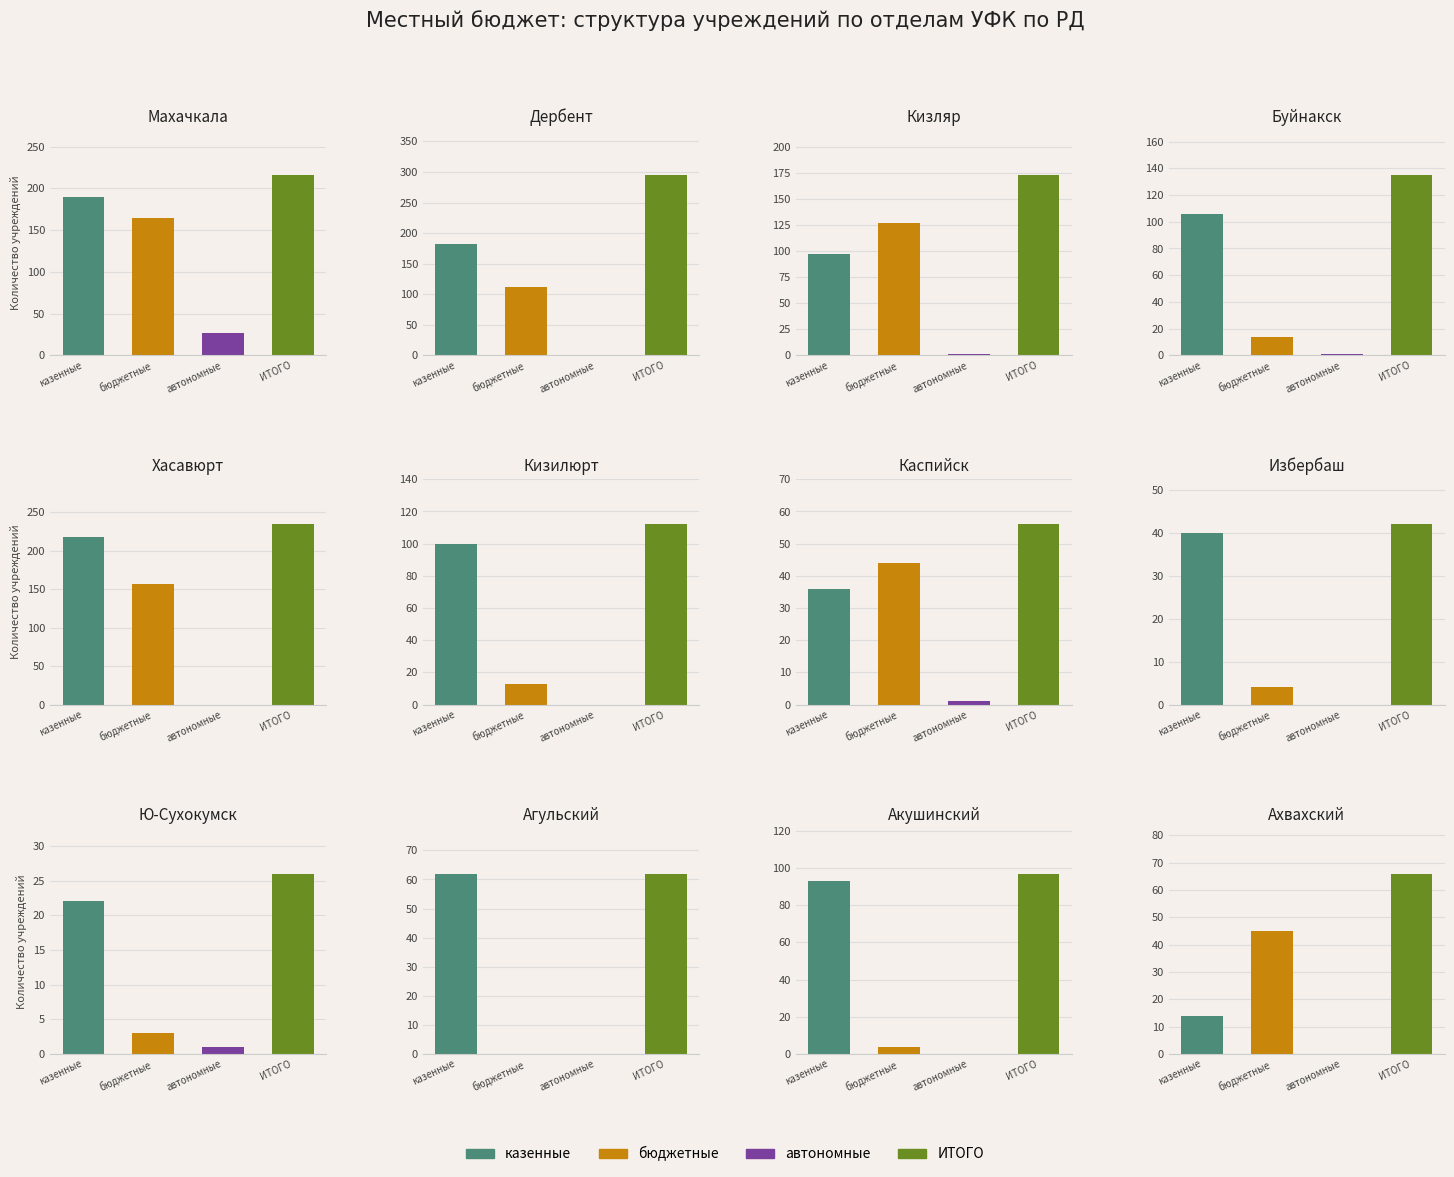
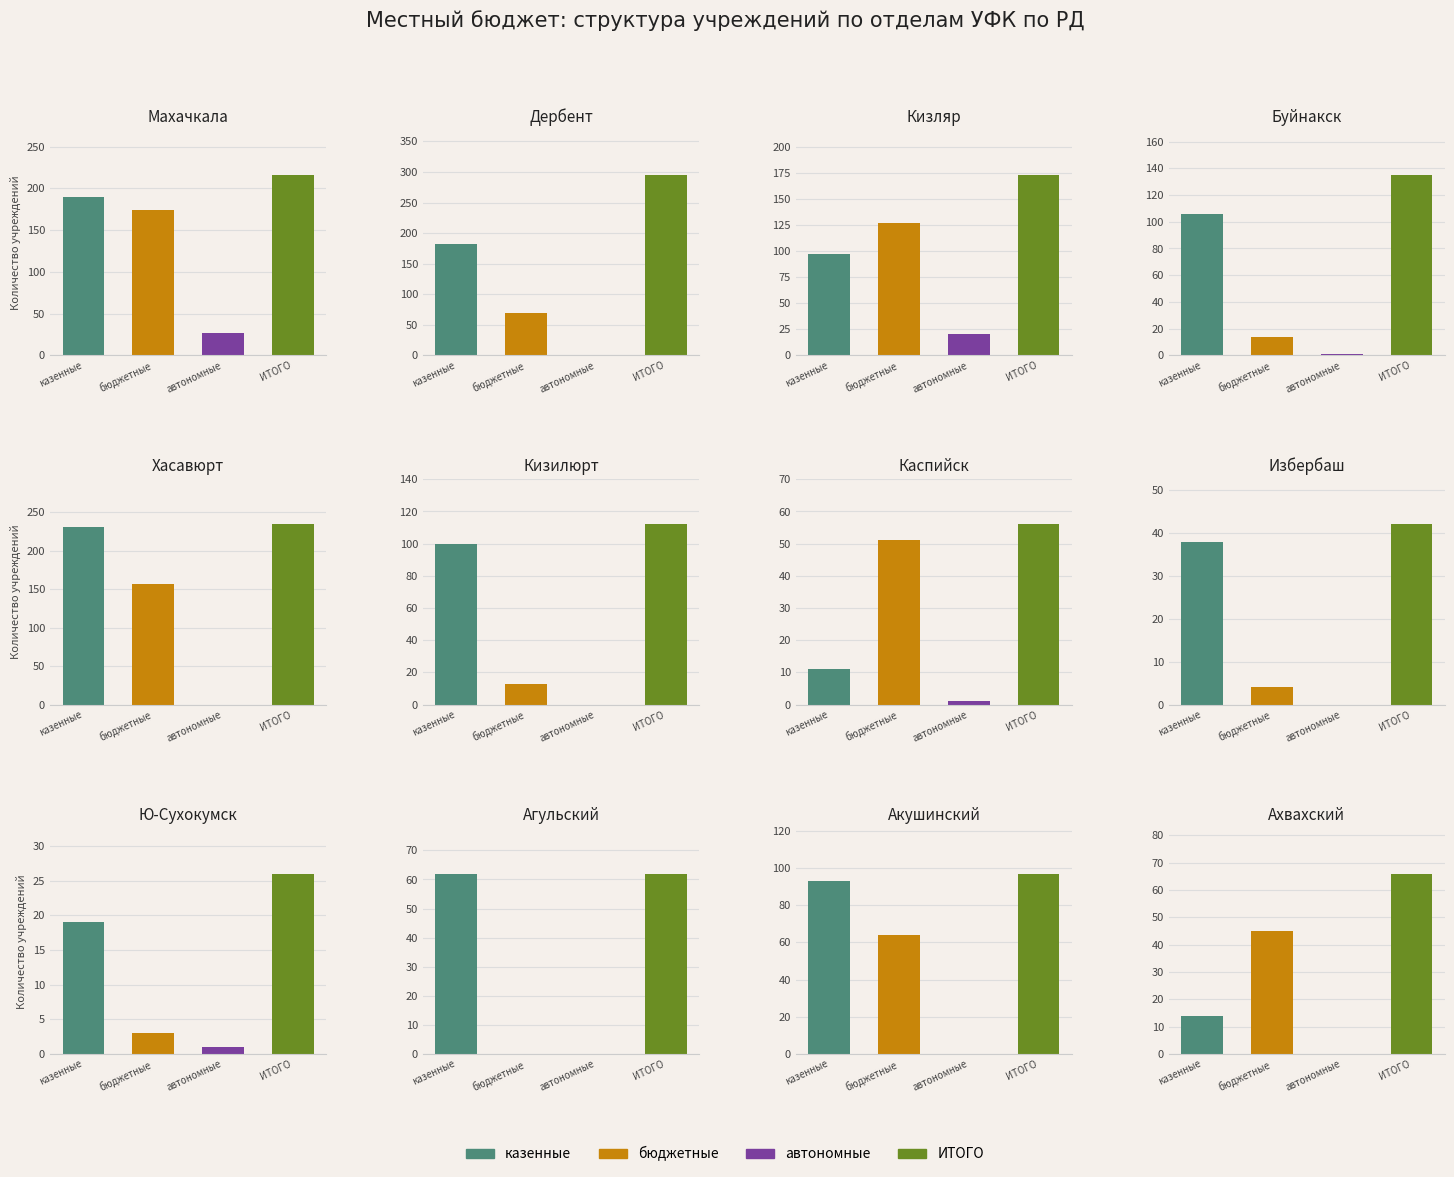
  {
    "Махачкала": {
      "казенные": 190,
-     "бюджетные": 160,
+     "бюджетные": 170,
      "автономные": 30,
      "ИТОГО": 220
    },
    "Дербент": {
      "казенные": 180,
-     "бюджетные": 110,
+     "бюджетные": 70,
      "ИТОГО": 300
    },
    "Кизляр": {
      "казенные": 97,
      "бюджетные": 127,
-     "автономные": 1,
+     "автономные": 20,
      "ИТОГО": 173
    },
    "Буйнакск": {
      "казенные": 106,
      "бюджетные": 14,
      "ИТОГО": 135
    },
    "Хасавюрт": {
-     "казенные": 220,
+     "казенные": 230,
      "бюджетные": 160,
      "автономные": 0,
      "ИТОГО": 230
    },
    "Кизилюрт": {
      "казенные": 100,
      "бюджетные": 13,
      "автономные": 0,
      "ИТОГО": 112
    },
    "Каспийск": {
-     "казенные": 36,
-     "бюджетные": 44,
+     "казенные": 11,
+     "бюджетные": 51,
      "автономные": 1,
      "ИТОГО": 56
    },
    "Избербаш": {
-     "казенные": 40,
+     "казенные": 38,
      "бюджетные": 4,
      "автономные": 0,
      "ИТОГО": 42
    },
    "Ю-Сухокумск": {
-     "казенные": 22,
+     "казенные": 19,
      "бюджетные": 3,
      "автономные": 1,
      "ИТОГО": 26
    },
    "Агульский": {
      "казенные": 62,
      "бюджетные": 0,
      "автономные": 0,
      "ИТОГО": 62
    },
    "Акушинский": {
      "казенные": 93,
-     "бюджетные": 4,
+     "бюджетные": 64,
      "автономные": 0,
      "ИТОГО": 97
    },
    "Ахвахский": {
      "казенные": 14,
      "бюджетные": 45,
      "автономные": 0,
      "ИТОГО": 66
    }
  }
